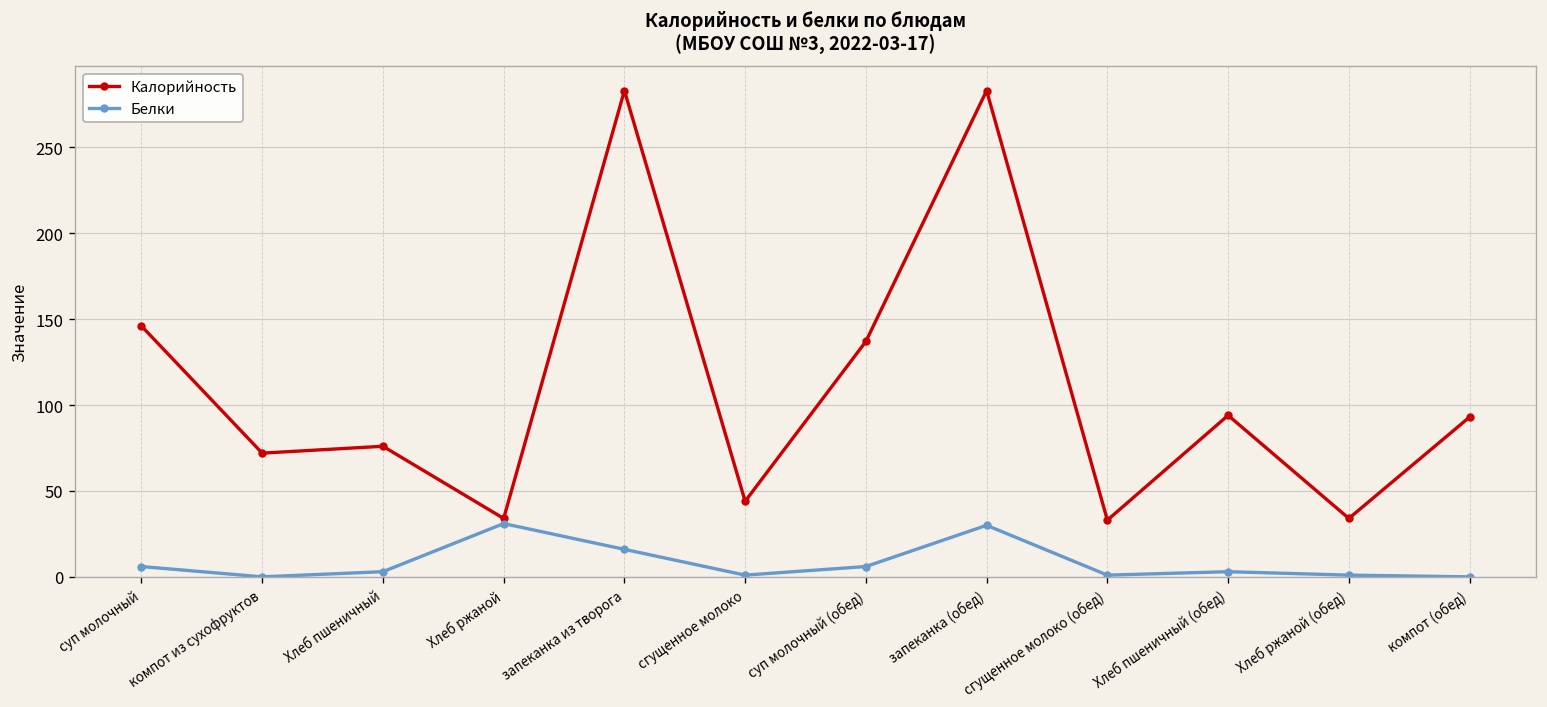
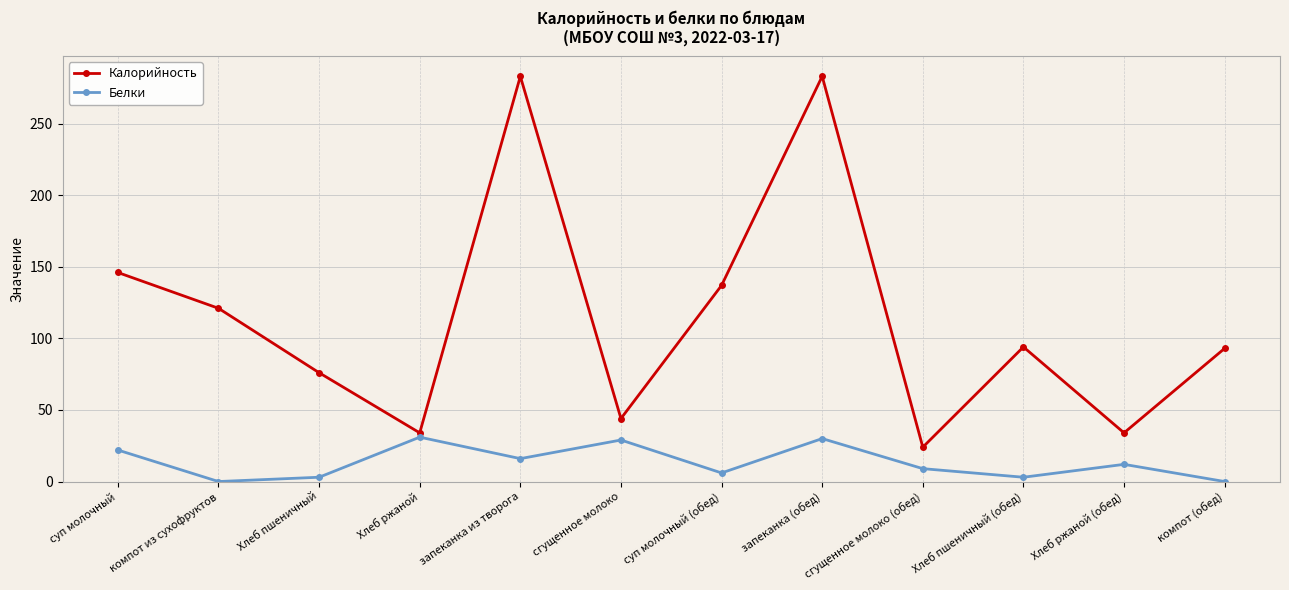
  {
    "Калорийность": {
      "суп молочный": 146,
-     "компот из сухофруктов": 72,
+     "компот из сухофруктов": 121,
      "Хлеб пшеничный": 76,
      "Хлеб ржаной": 34,
      "запеканка из творога": 283,
      "сгущенное молоко": 44,
      "суп молочный (обед)": 137,
      "запеканка (обед)": 283,
-     "сгущенное молоко (обед)": 33,
+     "сгущенное молоко (обед)": 24,
      "Хлеб пшеничный (обед)": 94,
      "Хлеб ржаной (обед)": 34,
      "компот (обед)": 93
    },
    "Белки": {
-     "суп молочный": 6,
+     "суп молочный": 22,
      "компот из сухофруктов": 0,
      "Хлеб пшеничный": 3,
      "Хлеб ржаной": 31,
      "запеканка из творога": 16,
-     "сгущенное молоко": 1,
+     "сгущенное молоко": 29,
      "суп молочный (обед)": 6,
      "запеканка (обед)": 30,
-     "сгущенное молоко (обед)": 1,
+     "сгущенное молоко (обед)": 9,
      "Хлеб пшеничный (обед)": 3,
-     "Хлеб ржаной (обед)": 1,
+     "Хлеб ржаной (обед)": 12,
      "компот (обед)": 0
    }
  }
